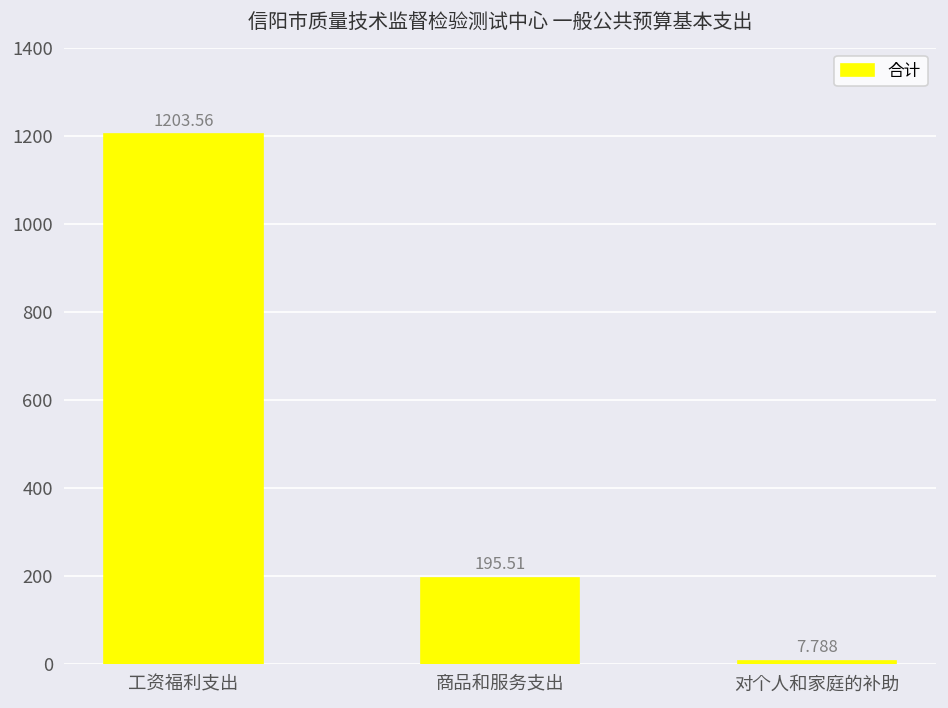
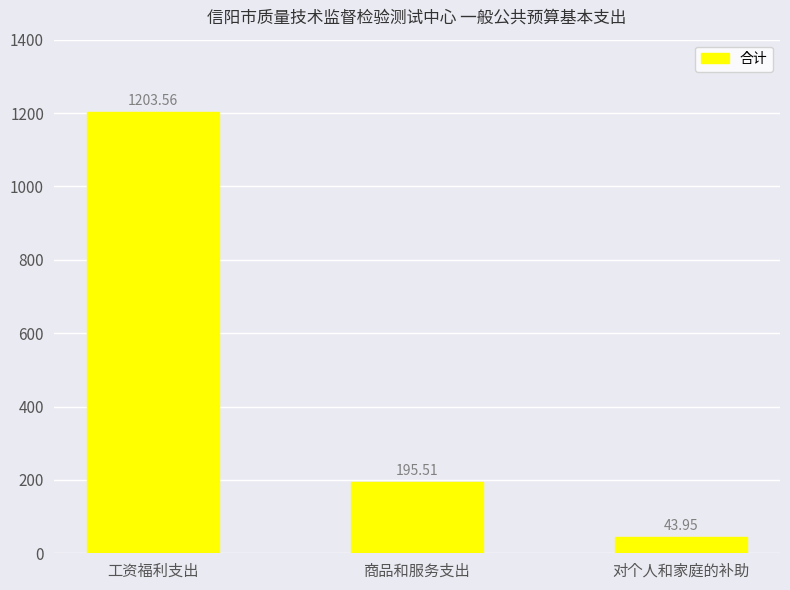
  {
    "工资福利支出": 1203.56,
    "商品和服务支出": 195.51,
-   "对个人和家庭的补助": 7.788
+   "对个人和家庭的补助": 43.95
  }
